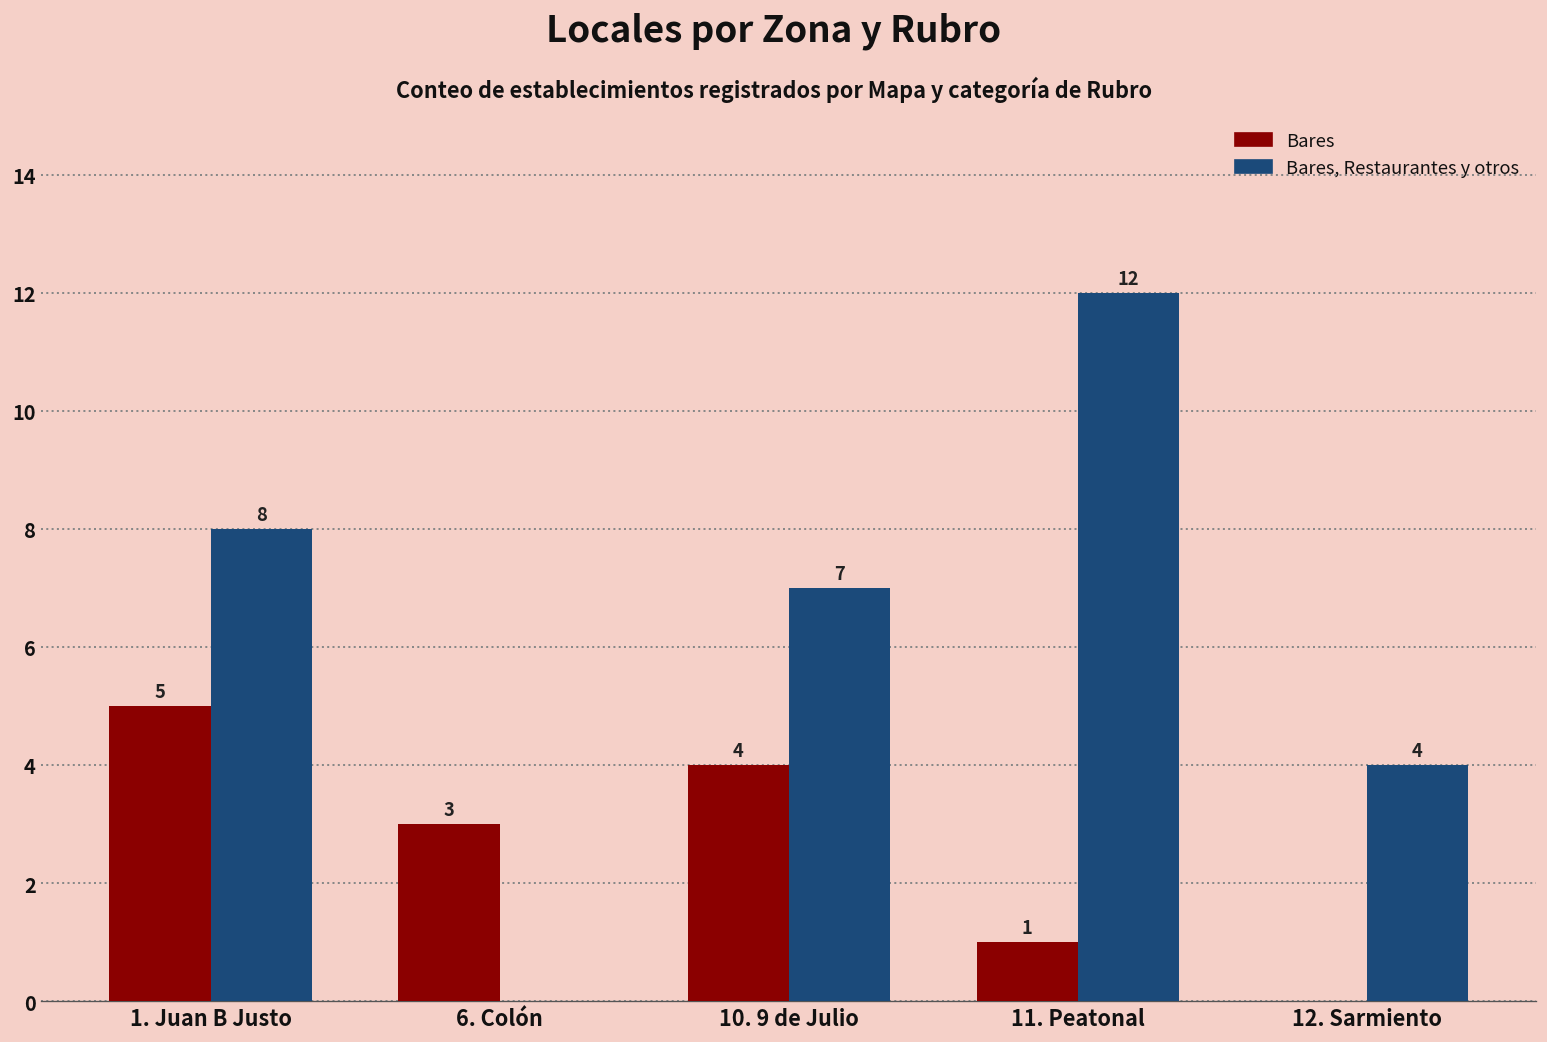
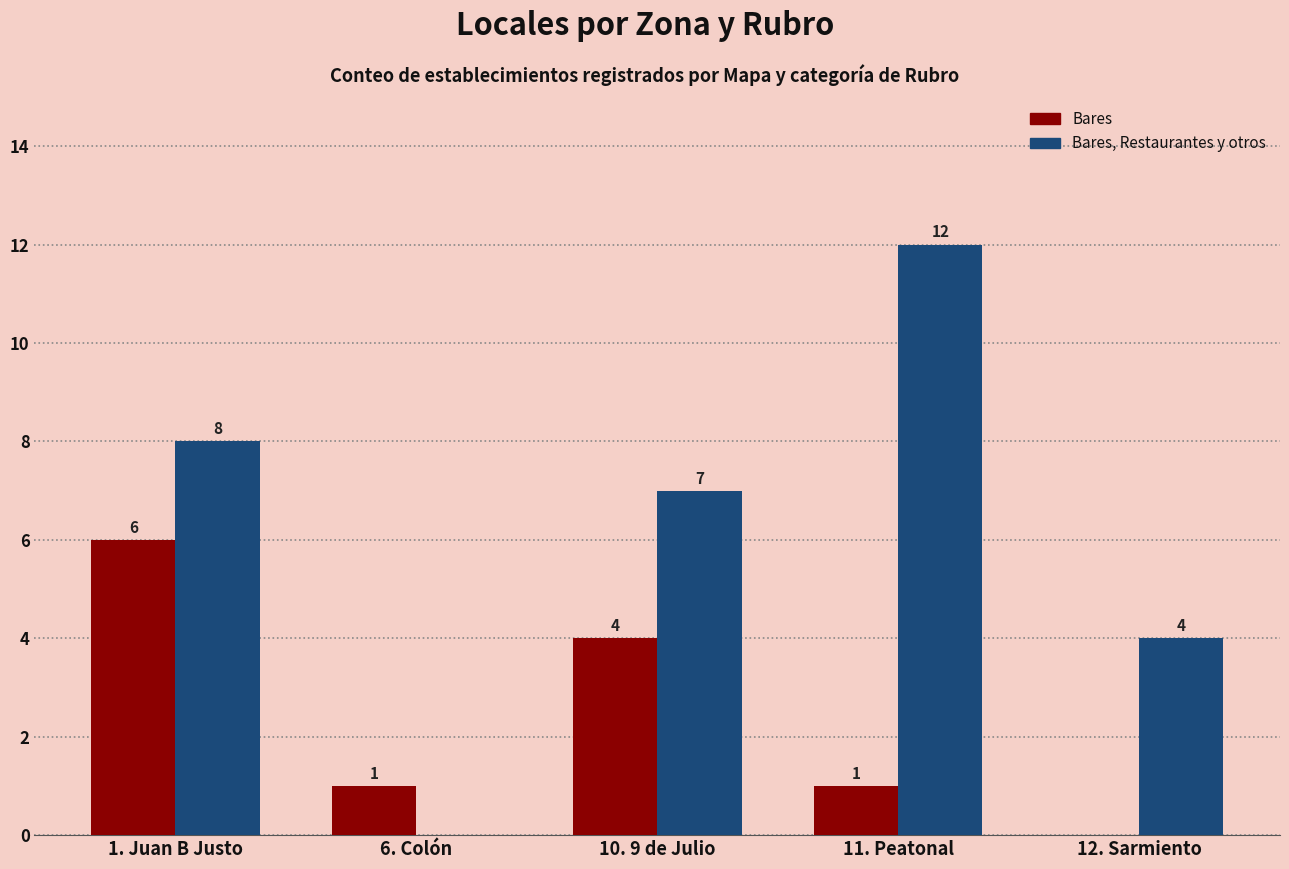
  {
    "Bares": {
-     "1. Juan B Justo": 5,
-     "6. Colón": 3,
+     "1. Juan B Justo": 6,
+     "6. Colón": 1,
      "10. 9 de Julio": 4,
      "11. Peatonal": 1
    }
  }
